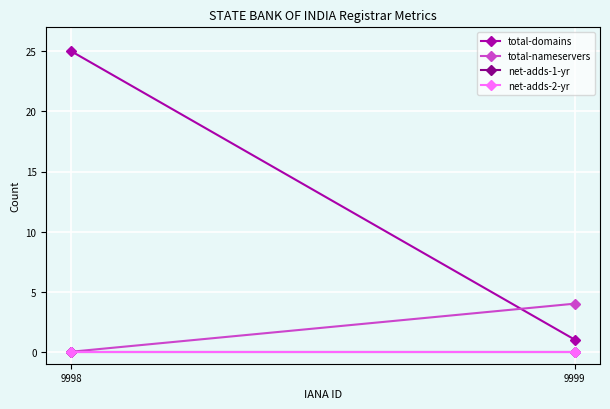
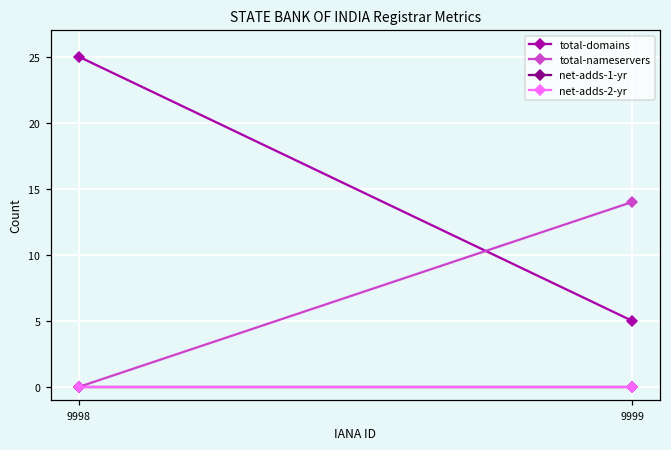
  {
    "total-domains": {
      "9998": 25,
-     "9999": 1
+     "9999": 5
    },
    "total-nameservers": {
-     "9999": 4
+     "9999": 14
    },
    "net-adds-2-yr": {
      "9999": 0
    }
  }
